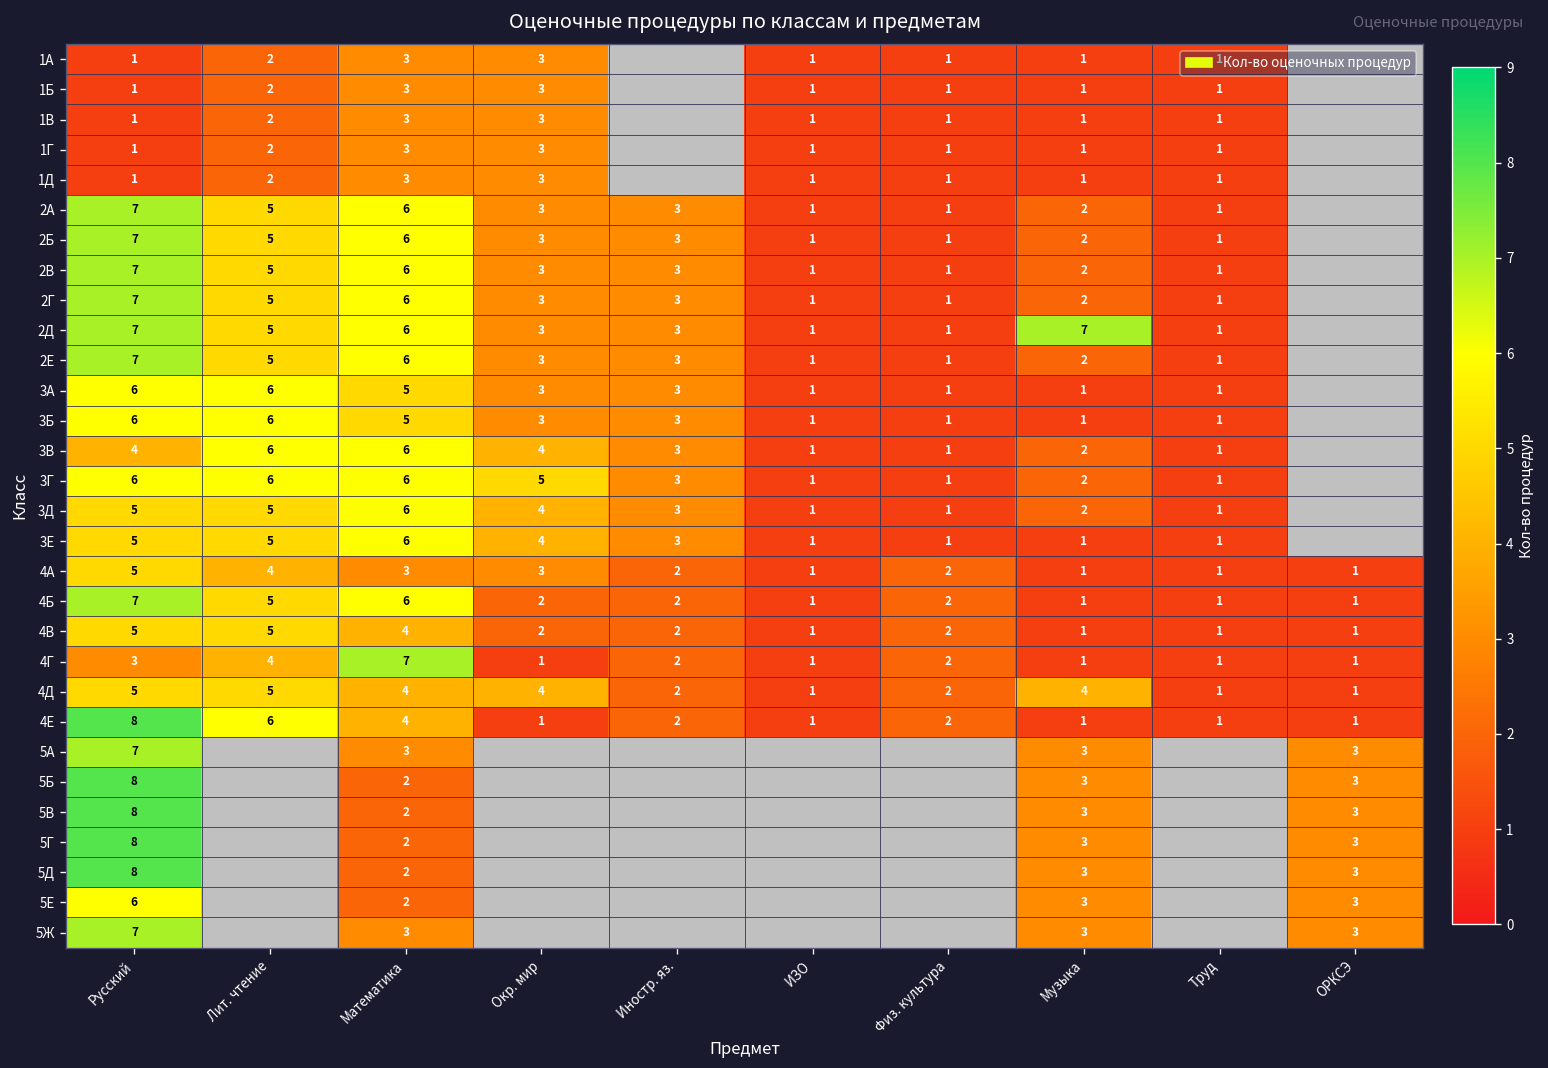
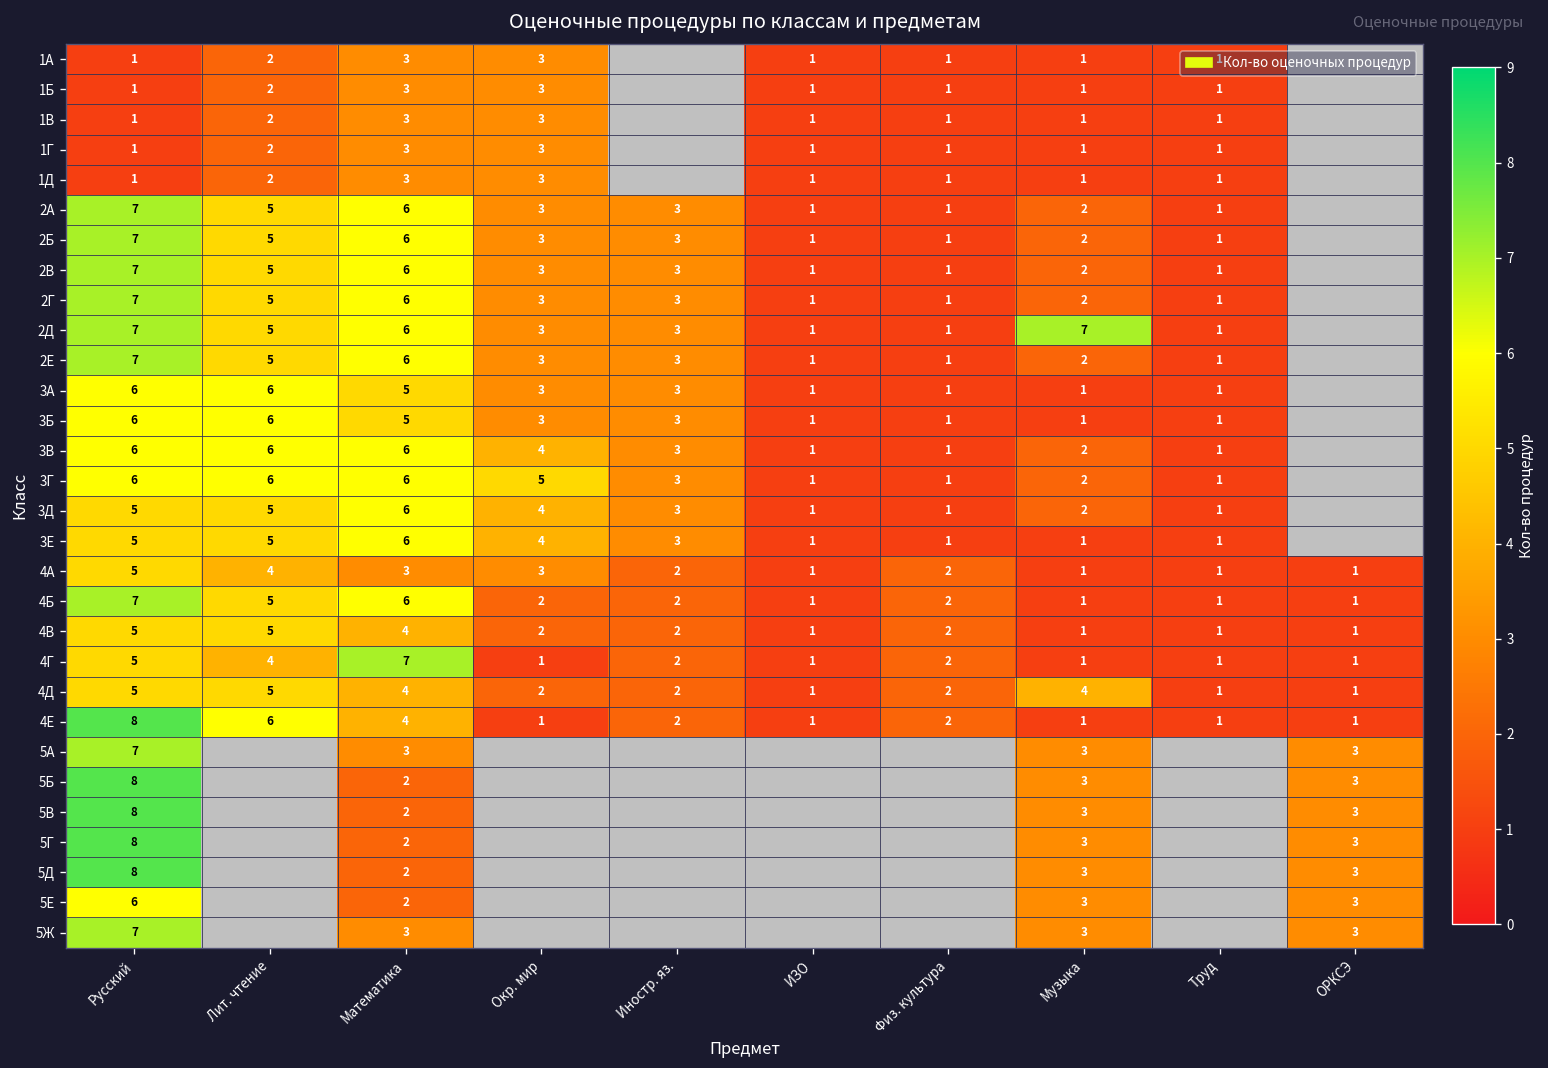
  {
    "3В": {
-     "Русский": 4,
+     "Русский": 6,
      "Лит. чтение": 6,
      "Математика": 6,
      "Окр. мир": 4,
      "Иностр. яз.": 3,
      "ИЗО": 1,
      "Физ. культура": 1,
      "Музыка": 2,
      "Труд": 1
    },
    "4Г": {
-     "Русский": 3,
+     "Русский": 5,
      "Лит. чтение": 4,
      "Математика": 7,
      "Окр. мир": 1,
      "Иностр. яз.": 2,
      "ИЗО": 1,
      "Физ. культура": 2,
      "Музыка": 1,
      "Труд": 1,
      "ОРКСЭ": 1
    },
    "4Д": {
      "Русский": 5,
      "Лит. чтение": 5,
      "Математика": 4,
-     "Окр. мир": 4,
+     "Окр. мир": 2,
      "Иностр. яз.": 2,
      "ИЗО": 1,
      "Физ. культура": 2,
      "Музыка": 4,
      "Труд": 1,
      "ОРКСЭ": 1
    }
  }
